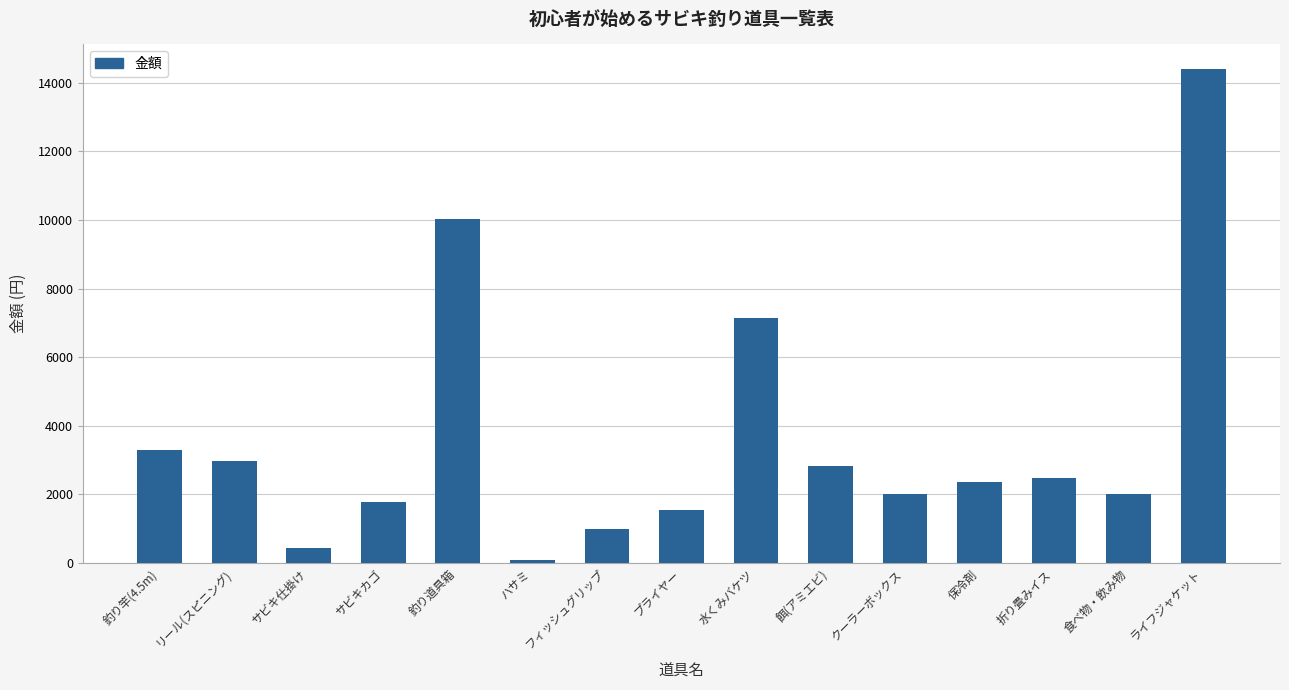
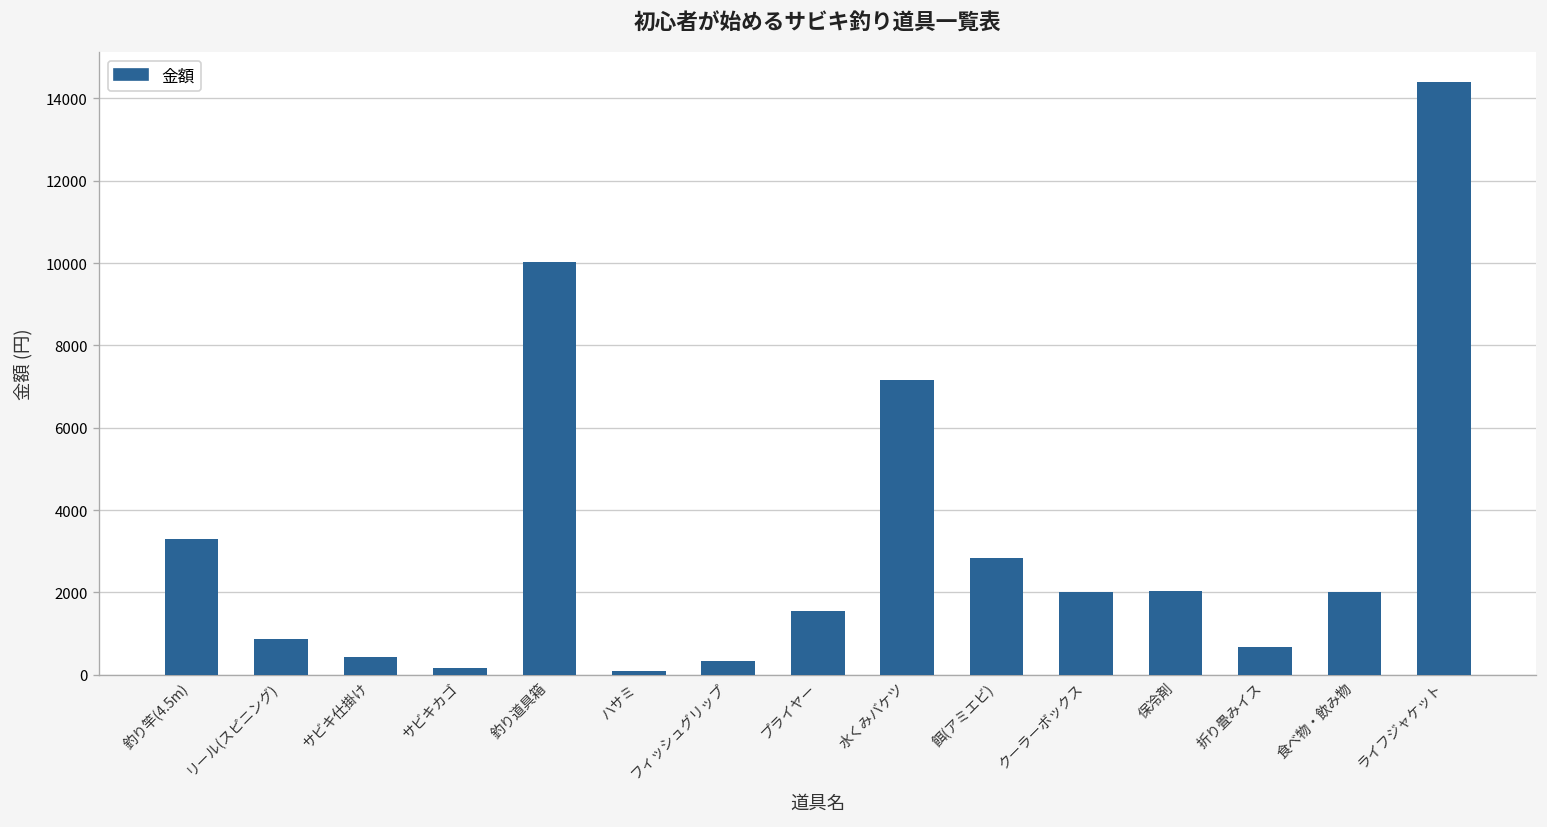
  {
    "釣り竿(4.5m)": 3300,
-   "リール(スピニング)": 3000,
+   "リール(スピニング)": 900,
    "サビキ仕掛け": 400,
-   "サビキカゴ": 1800,
+   "サビキカゴ": 200,
    "釣り道具箱": 10000,
    "ハサミ": 100,
-   "フィッシュグリップ": 1000,
+   "フィッシュグリップ": 300,
    "プライヤー": 1500,
    "水くみバケツ": 7100,
    "餌(アミエビ)": 2800,
    "クーラーボックス": 2000,
-   "保冷剤": 2400,
-   "折り畳みイス": 2500,
+   "保冷剤": 2000,
+   "折り畳みイス": 700,
    "食べ物・飲み物": 2000,
    "ライフジャケット": 14400
  }
